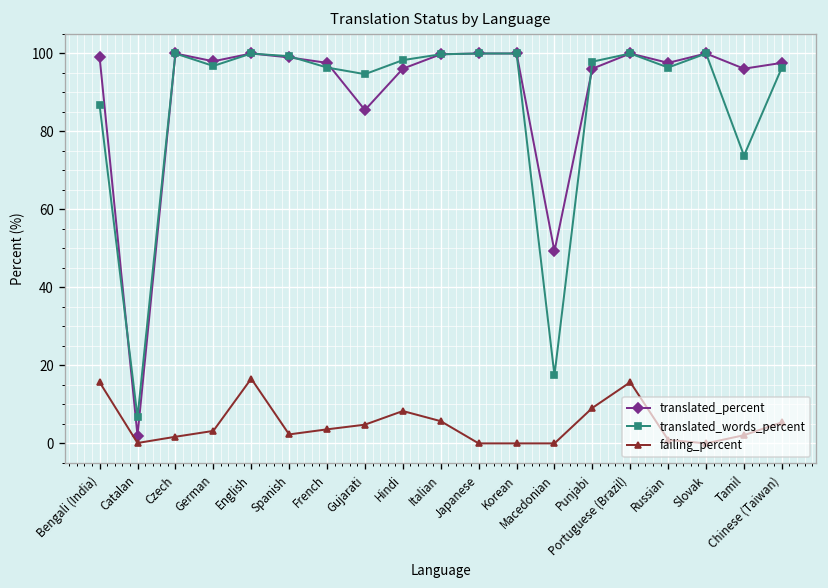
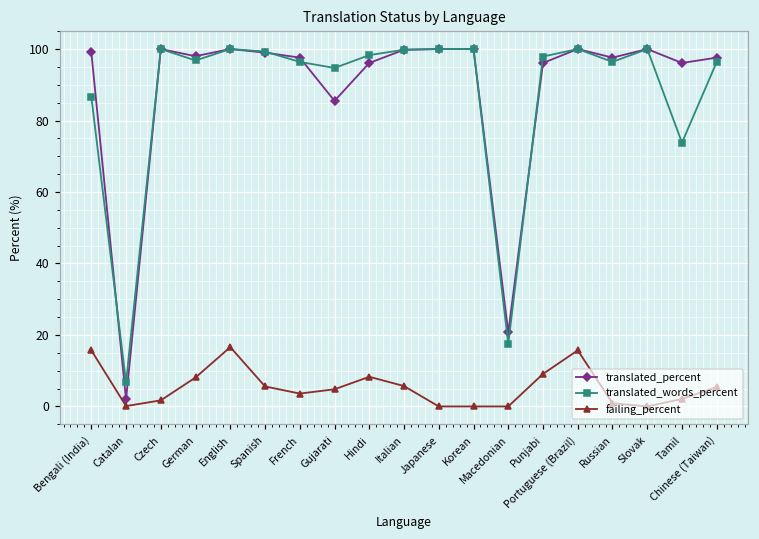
  {
    "translated_percent": {
      "Bengali (India)": 99,
      "Catalan": 2,
      "German": 98,
      "French": 98,
      "Gujarati": 86,
      "Hindi": 96,
-     "Macedonian": 49,
+     "Macedonian": 21,
      "Punjabi": 96,
      "Russian": 98,
      "Tamil": 96,
      "Chinese (Taiwan)": 98
    },
    "translated_words_percent": {
      "Bengali (India)": 87,
      "Catalan": 7,
      "German": 97,
      "French": 96,
      "Gujarati": 95,
      "Hindi": 98,
      "Macedonian": 18,
      "Punjabi": 98,
      "Russian": 96,
      "Tamil": 74,
      "Chinese (Taiwan)": 96
    },
    "failing_percent": {
      "Bengali (India)": 16,
      "Catalan": 0,
      "Czech": 2,
-     "German": 3,
+     "German": 8,
      "English": 17,
-     "Spanish": 2,
+     "Spanish": 6,
      "French": 4,
      "Gujarati": 5,
      "Hindi": 8,
      "Italian": 6,
      "Japanese": 0,
      "Korean": 0,
      "Macedonian": 0,
      "Punjabi": 9,
      "Portuguese (Brazil)": 16
    }
  }
